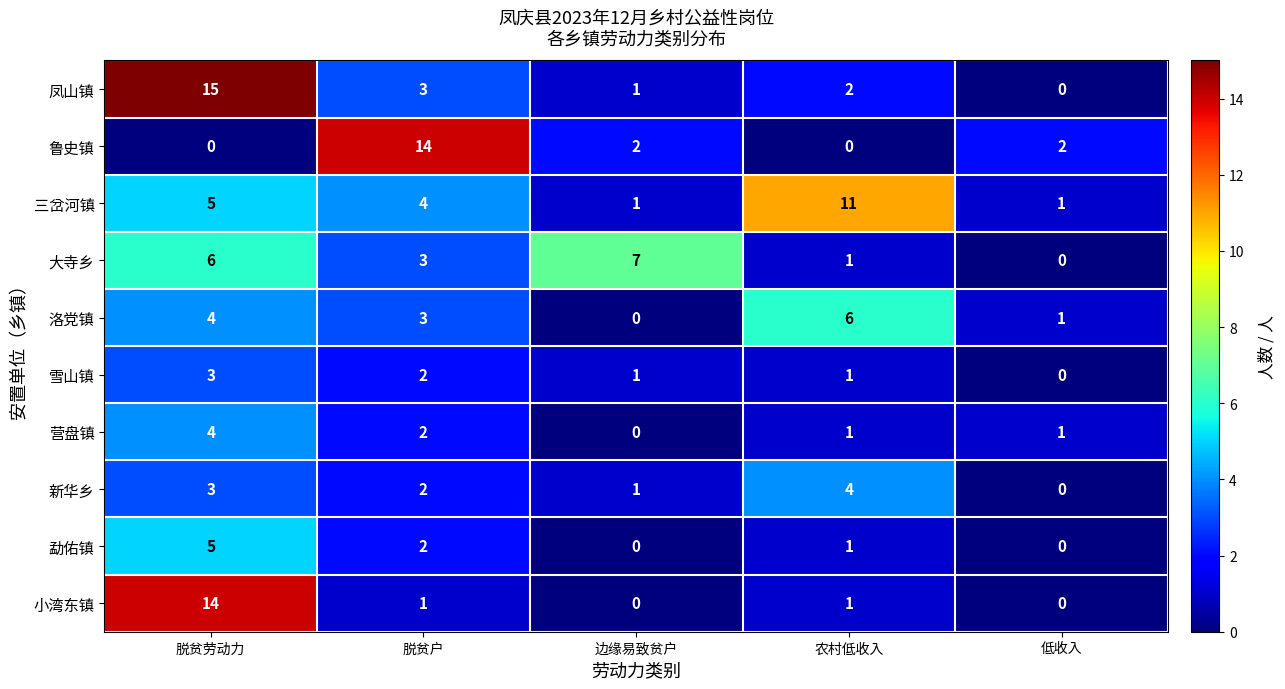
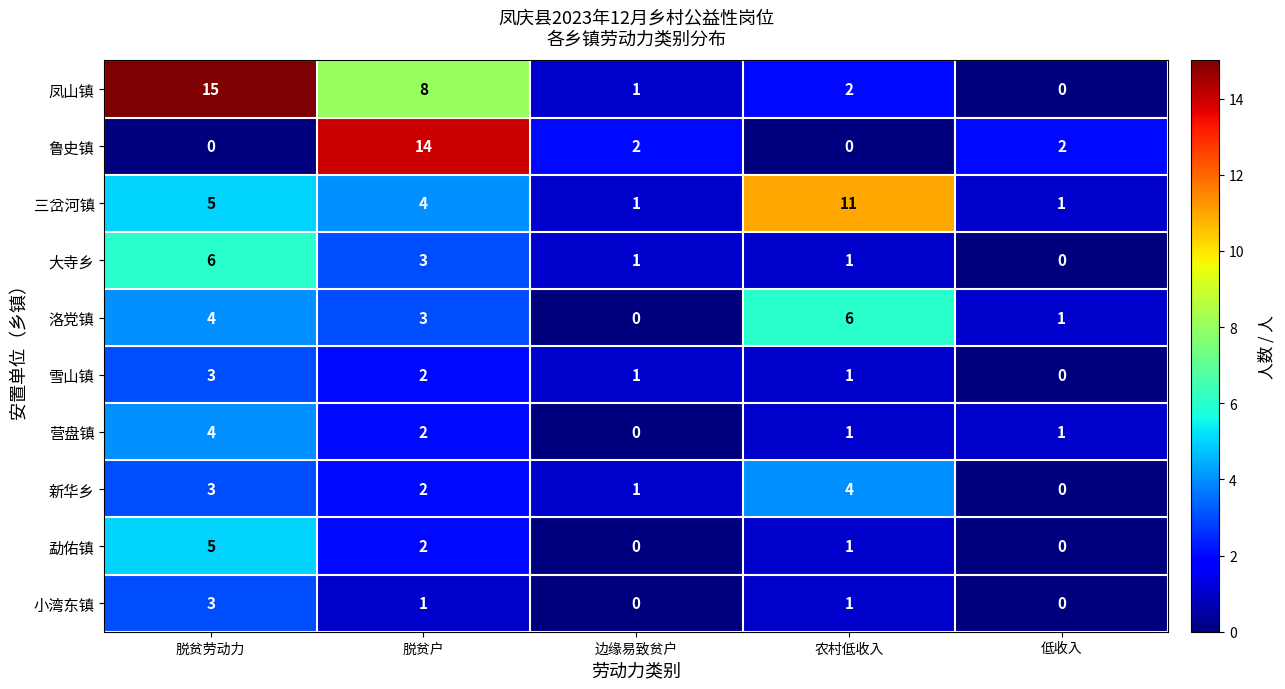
  {
    "凤山镇": {
      "脱贫劳动力": 15,
-     "脱贫户": 3,
+     "脱贫户": 8,
      "边缘易致贫户": 1,
      "农村低收入": 2,
      "低收入": 0
    },
    "鲁史镇": {
      "脱贫劳动力": 0,
      "脱贫户": 14,
      "边缘易致贫户": 2,
      "农村低收入": 0,
      "低收入": 2
    },
    "三岔河镇": {
      "脱贫劳动力": 5,
      "脱贫户": 4,
      "边缘易致贫户": 1,
      "农村低收入": 11,
      "低收入": 1
    },
    "大寺乡": {
      "脱贫劳动力": 6,
      "脱贫户": 3,
-     "边缘易致贫户": 7,
+     "边缘易致贫户": 1,
      "农村低收入": 1,
      "低收入": 0
    },
    "洛党镇": {
      "脱贫劳动力": 4,
      "脱贫户": 3,
      "边缘易致贫户": 0,
      "农村低收入": 6,
      "低收入": 1
    },
    "雪山镇": {
      "脱贫劳动力": 3,
      "脱贫户": 2,
      "边缘易致贫户": 1,
      "农村低收入": 1,
      "低收入": 0
    },
    "营盘镇": {
      "脱贫劳动力": 4,
      "脱贫户": 2,
      "边缘易致贫户": 0,
      "农村低收入": 1,
      "低收入": 1
    },
    "新华乡": {
      "脱贫劳动力": 3,
      "脱贫户": 2,
      "边缘易致贫户": 1,
      "农村低收入": 4,
      "低收入": 0
    },
    "勐佑镇": {
      "脱贫劳动力": 5,
      "脱贫户": 2,
      "边缘易致贫户": 0,
      "农村低收入": 1,
      "低收入": 0
    },
    "小湾东镇": {
-     "脱贫劳动力": 14,
+     "脱贫劳动力": 3,
      "脱贫户": 1,
      "边缘易致贫户": 0,
      "农村低收入": 1,
      "低收入": 0
    }
  }
